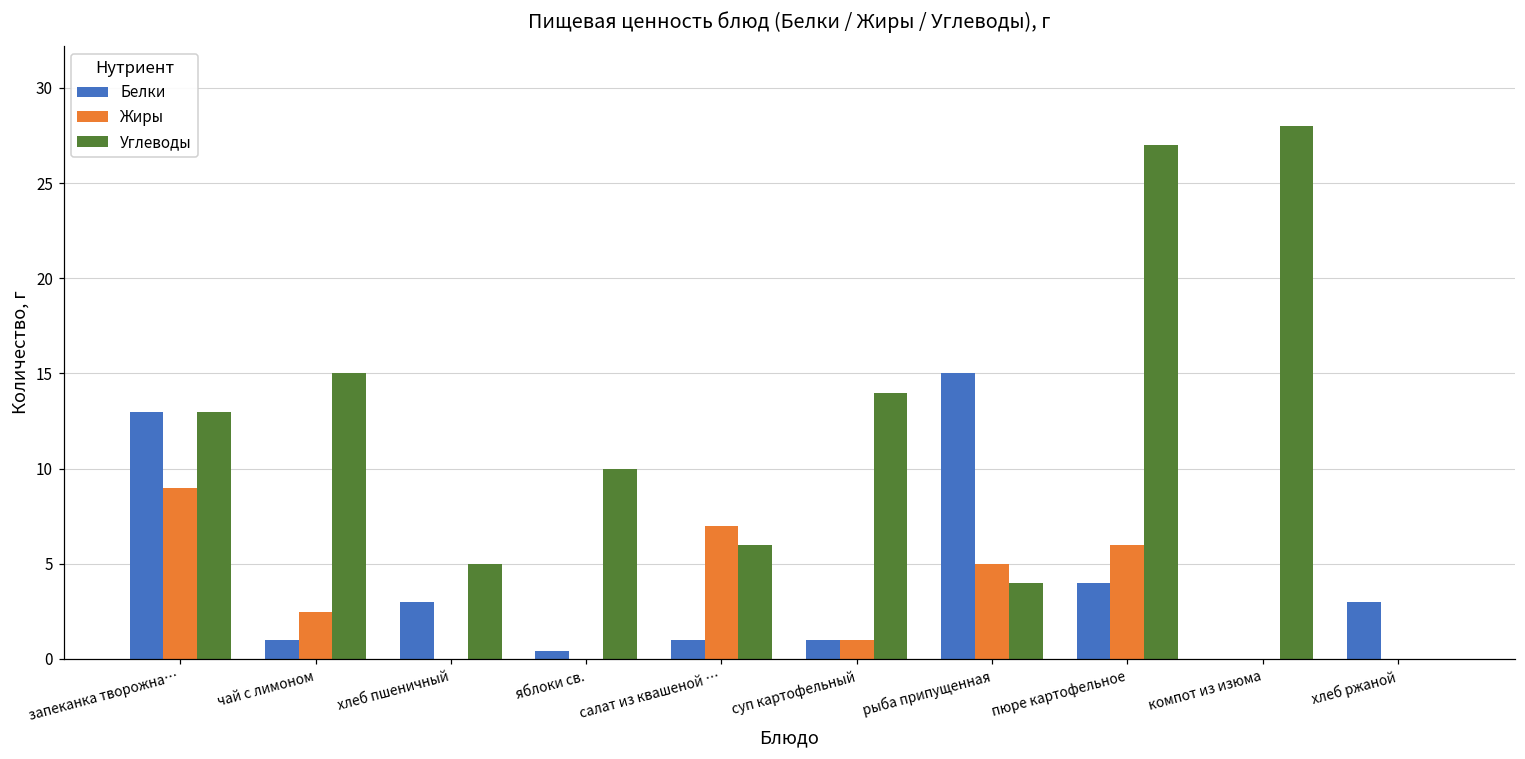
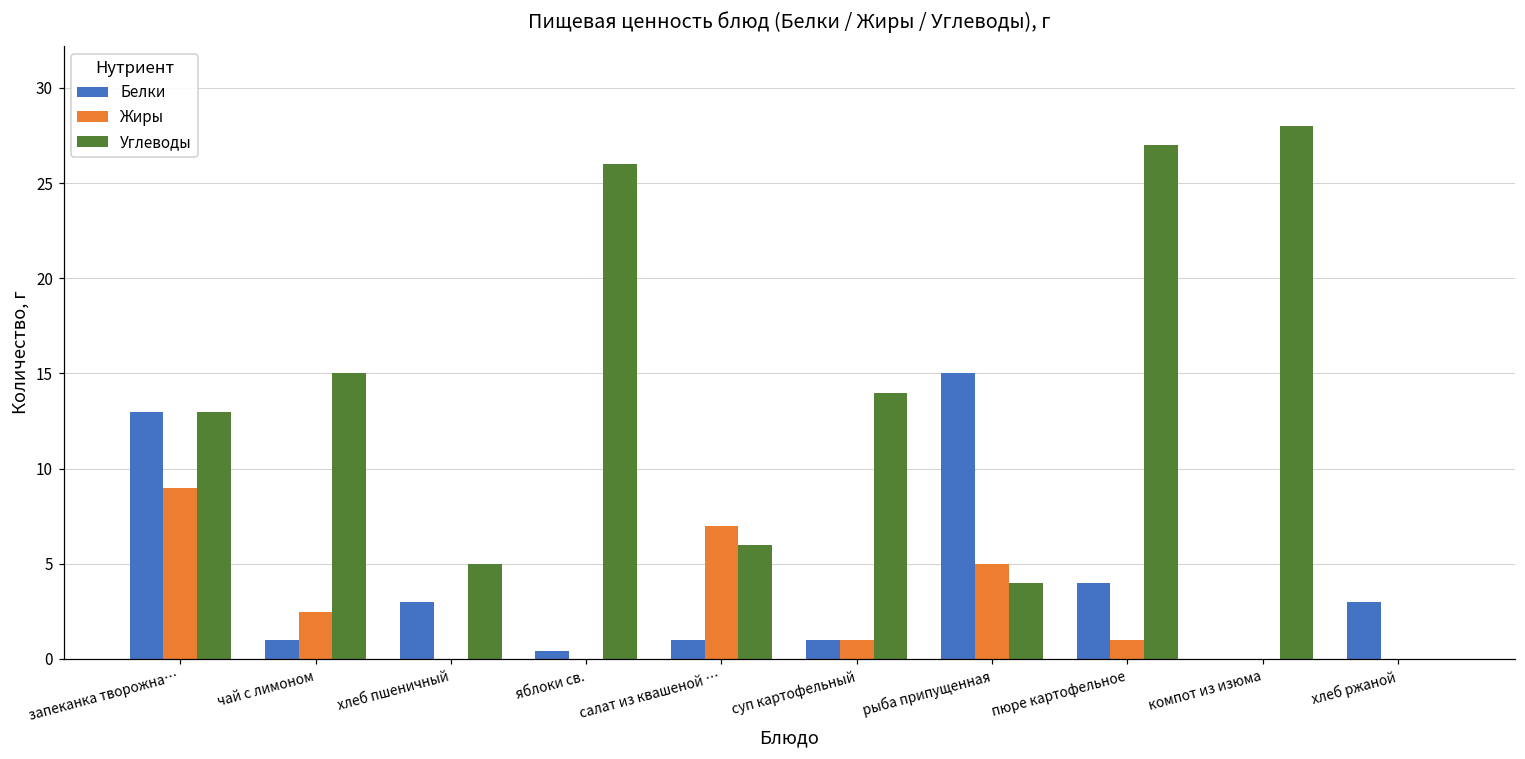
  {
    "Белки": {
      "запеканка творожна…": 13,
      "чай с лимоном": 1,
      "хлеб пшеничный": 3,
      "яблоки св.": 0.4,
      "салат из квашеной …": 1,
      "суп картофельный": 1,
      "рыба припущенная": 15,
      "пюре картофельное": 4,
      "компот из изюма": 0,
      "хлеб ржаной": 3
    },
    "Жиры": {
      "запеканка творожна…": 9,
      "чай с лимоном": 2.5,
      "хлеб пшеничный": 0,
      "яблоки св.": 0,
      "салат из квашеной …": 7,
      "суп картофельный": 1,
      "рыба припущенная": 5,
-     "пюре картофельное": 6,
+     "пюре картофельное": 1,
      "компот из изюма": 0,
      "хлеб ржаной": 0
    },
    "Углеводы": {
      "запеканка творожна…": 13,
      "чай с лимоном": 15,
      "хлеб пшеничный": 5,
-     "яблоки св.": 10,
+     "яблоки св.": 26,
      "салат из квашеной …": 6,
      "суп картофельный": 14,
      "рыба припущенная": 4,
      "пюре картофельное": 27,
      "компот из изюма": 28,
      "хлеб ржаной": 0
    }
  }
